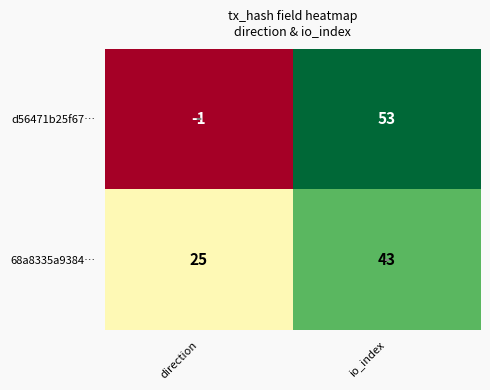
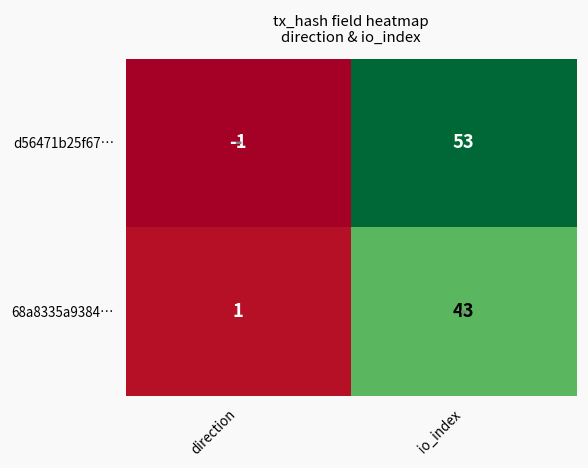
  {
    "d56471b25f67…": {
      "io_index": 53
    },
    "68a8335a9384…": {
-     "direction": 25
+     "direction": 1
    }
  }
